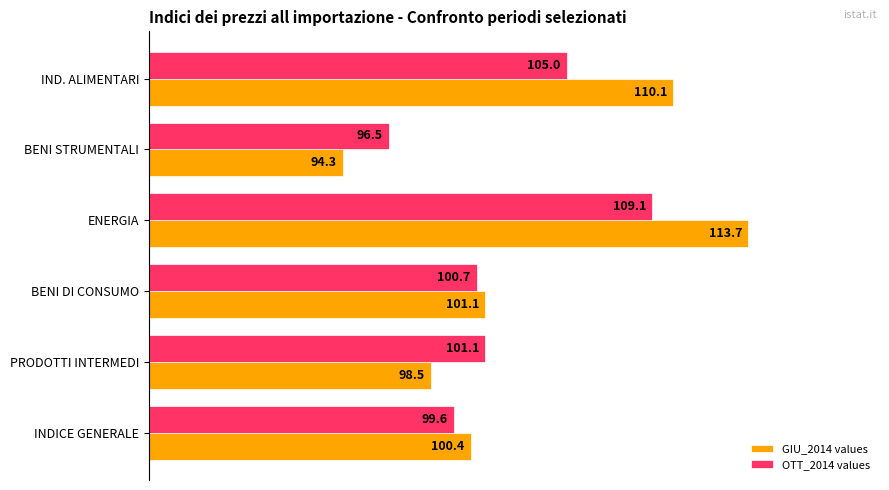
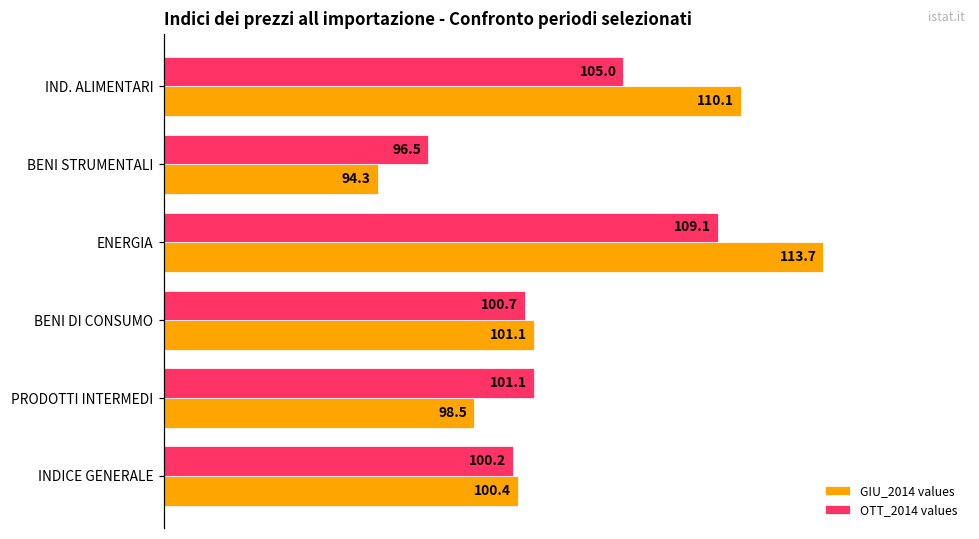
  {
    "GIU_2014 values": {
      "IND. ALIMENTARI": 110.1,
      "BENI STRUMENTALI": 94.3,
      "ENERGIA": 113.7,
      "BENI DI CONSUMO": 101.1,
      "PRODOTTI INTERMEDI": 98.5,
      "INDICE GENERALE": 100.4
    },
    "OTT_2014 values": {
      "IND. ALIMENTARI": 105.0,
      "BENI STRUMENTALI": 96.5,
      "ENERGIA": 109.1,
      "BENI DI CONSUMO": 100.7,
      "PRODOTTI INTERMEDI": 101.1,
-     "INDICE GENERALE": 99.6
+     "INDICE GENERALE": 100.2
    }
  }
